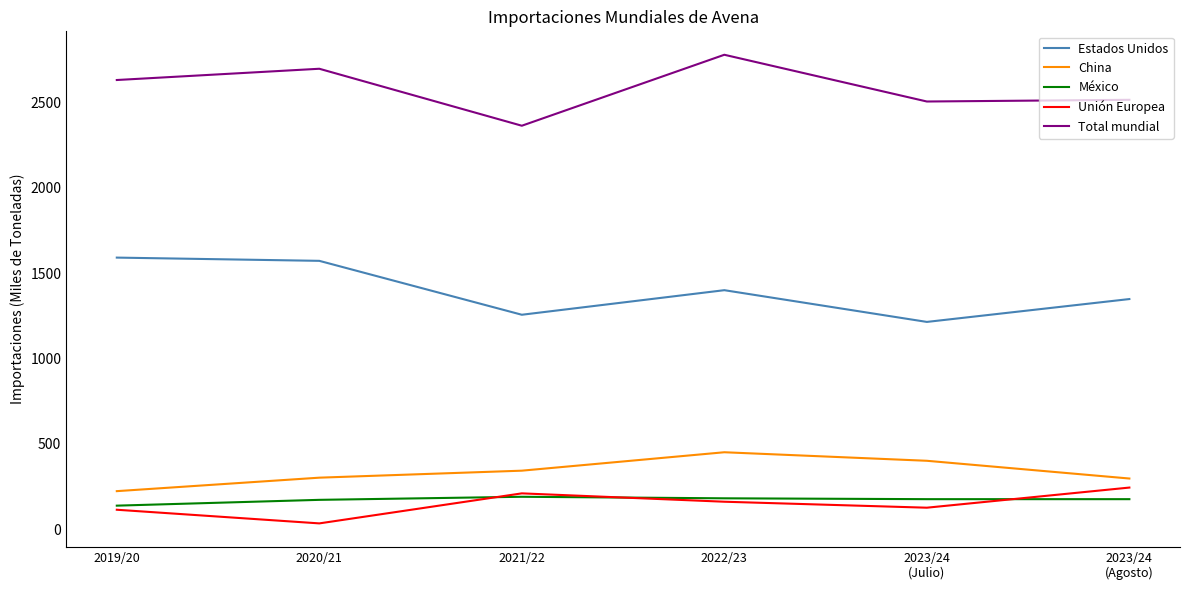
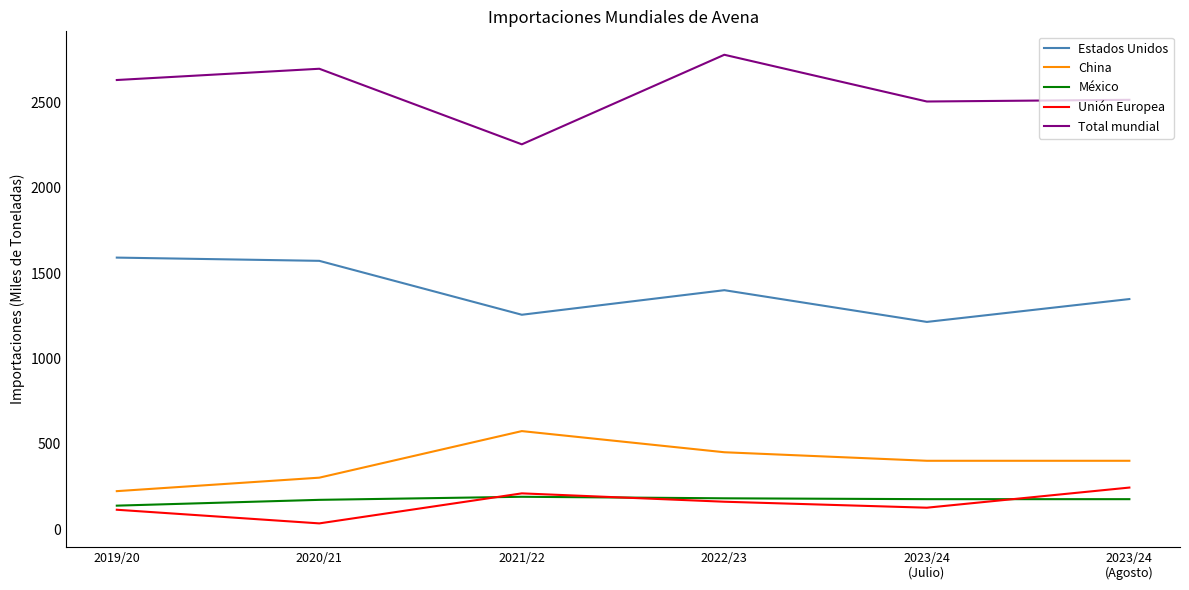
  {
    "Estados Unidos": {
      "2019/20": 1590,
      "2020/21": 1570,
      "2021/22": 1260,
      "2022/23": 1400,
      "2023/24 (Julio)": 1210,
      "2023/24 (Agosto)": 1350
    },
    "China": {
      "2019/20": 220,
      "2020/21": 300,
-     "2021/22": 340,
+     "2021/22": 570,
      "2022/23": 450,
      "2023/24 (Julio)": 400,
-     "2023/24 (Agosto)": 300
+     "2023/24 (Agosto)": 400
    },
    "México": {
      "2019/20": 140,
      "2020/21": 170,
      "2021/22": 190,
      "2022/23": 180,
      "2023/24 (Julio)": 180,
      "2023/24 (Agosto)": 180
    },
    "Unión Europea": {
      "2019/20": 110,
      "2020/21": 30,
      "2021/22": 210,
      "2022/23": 160,
      "2023/24 (Julio)": 130,
      "2023/24 (Agosto)": 240
    },
    "Total mundial": {
      "2019/20": 2630,
      "2020/21": 2700,
-     "2021/22": 2360,
+     "2021/22": 2260,
      "2022/23": 2780,
      "2023/24 (Julio)": 2510
    }
  }
